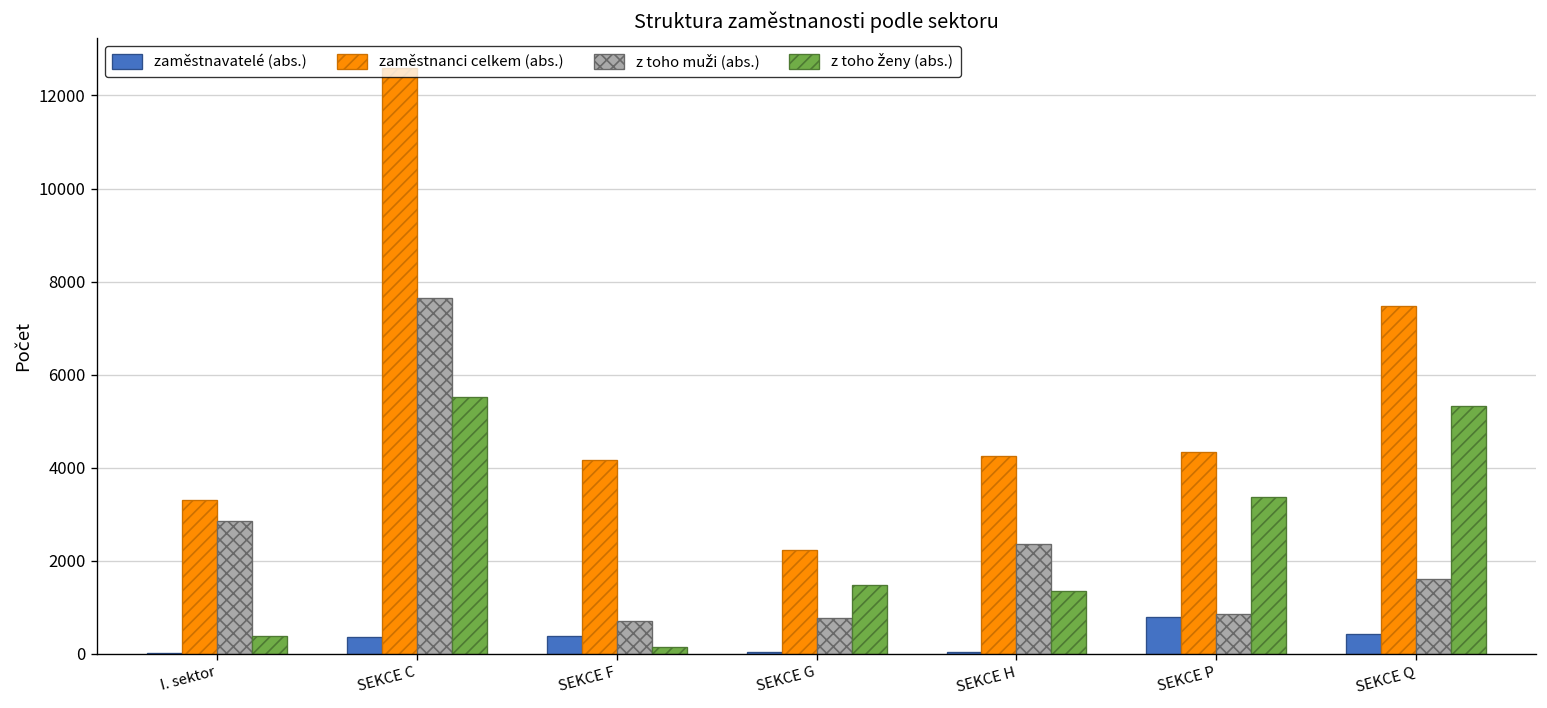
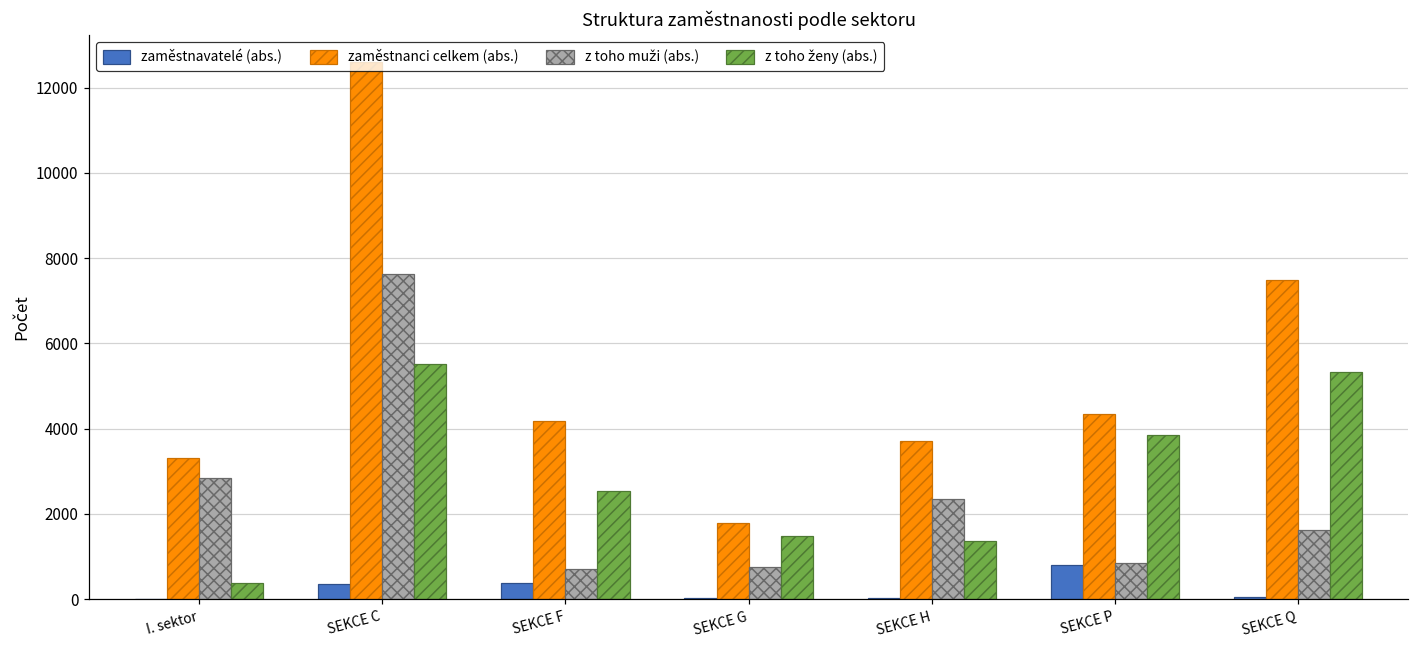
  {
    "zaměstnavatelé (abs.)": {
      "SEKCE C": 300,
      "SEKCE F": 400,
      "SEKCE P": 800,
-     "SEKCE Q": 400
+     "SEKCE Q": 0
    },
    "zaměstnanci celkem (abs.)": {
      "I. sektor": 3300,
      "SEKCE F": 4200,
-     "SEKCE G": 2200,
-     "SEKCE H": 4300,
+     "SEKCE G": 1800,
+     "SEKCE H": 3700,
      "SEKCE P": 4300,
      "SEKCE Q": 7500
    },
    "z toho muži (abs.)": {
      "I. sektor": 2900,
      "SEKCE C": 7600,
      "SEKCE F": 700,
      "SEKCE G": 800,
      "SEKCE H": 2400,
      "SEKCE P": 900,
      "SEKCE Q": 1600
    },
    "z toho ženy (abs.)": {
      "I. sektor": 400,
      "SEKCE C": 5500,
-     "SEKCE F": 100,
+     "SEKCE F": 2500,
      "SEKCE G": 1500,
      "SEKCE H": 1400,
-     "SEKCE P": 3400,
+     "SEKCE P": 3800,
      "SEKCE Q": 5300
    }
  }
